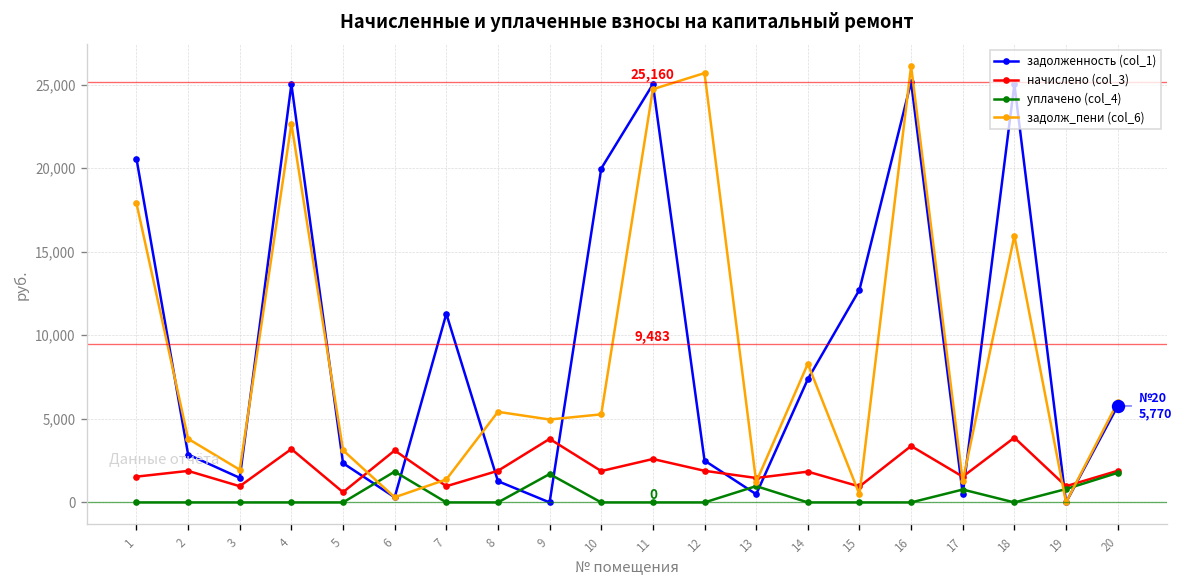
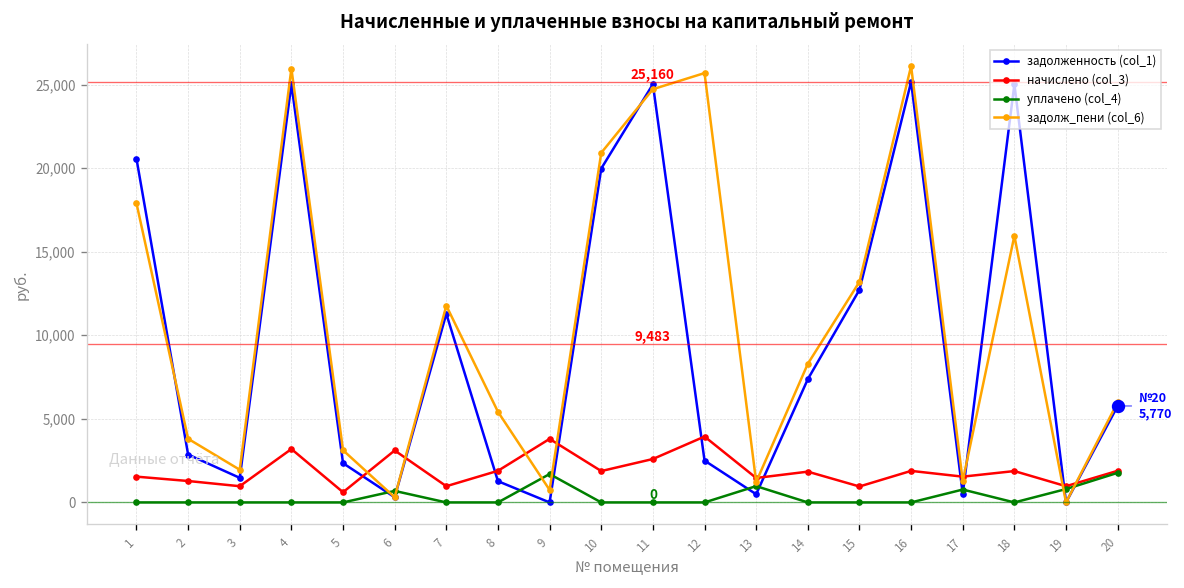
  {
    "начислено (col_3)": {
      "1": "1,500",
-     "2": "1,900",
+     "2": "1,300",
      "3": "1,000",
      "4": "3,200",
      "5": "600",
      "6": "3,100",
      "7": "1,000",
      "8": "1,900",
      "9": "3,800",
      "10": "1,900",
      "11": "2,600",
-     "12": "1,900",
+     "12": "3,900",
      "13": "1,500",
      "14": "1,800",
      "15": "1,000",
-     "16": "3,400",
+     "16": "1,900",
      "17": "1,500",
-     "18": "3,900"
+     "18": "1,900"
    },
    "уплачено (col_4)": {
      "1": "0",
      "2": "0",
      "3": "0",
      "4": "0",
      "5": "0",
-     "6": "1,800",
+     "6": "700",
      "7": "0",
      "8": "0",
      "9": "1,700",
      "10": "0",
      "12": "0",
      "13": "1,000",
      "14": "0",
      "15": "0",
      "16": "0",
      "17": "800",
      "18": "0"
    },
    "задолж_пени (col_6)": {
      "1": "17,900",
      "2": "3,800",
      "3": "2,000",
-     "4": "22,700",
+     "4": "26,000",
      "5": "3,100",
-     "7": "1,400",
+     "7": "11,800",
      "8": "5,400",
-     "9": "5,000",
-     "10": "5,300",
+     "9": "700",
+     "10": "20,900",
      "11": "24,700",
      "12": "25,700",
      "13": "1,200",
      "14": "8,300",
-     "15": "500",
+     "15": "13,200",
      "16": "26,100",
      "17": "1,300",
      "18": "16,000"
    }
  }
